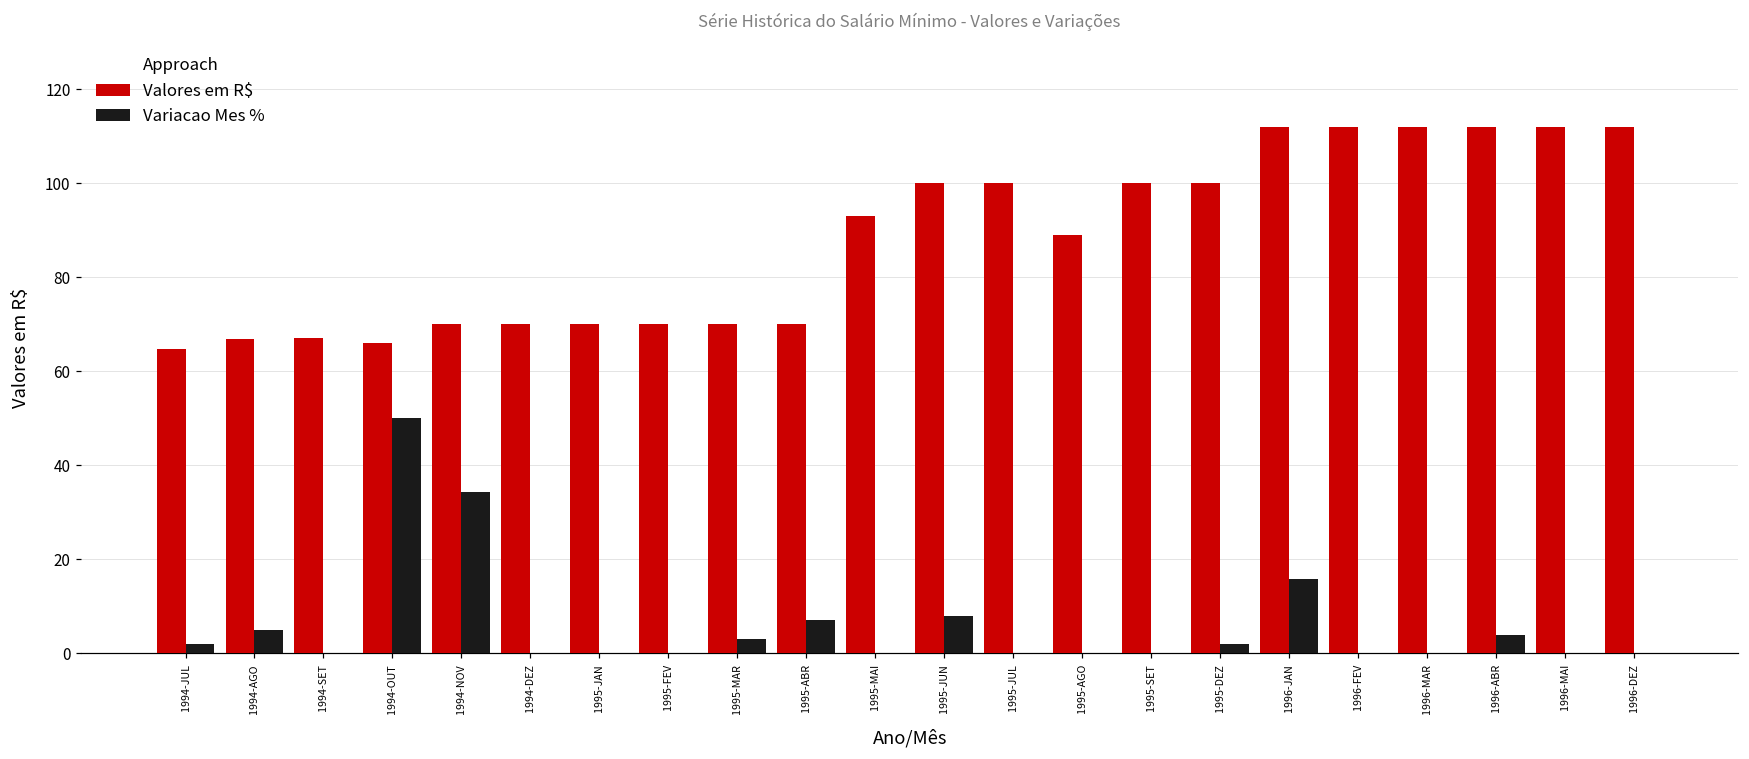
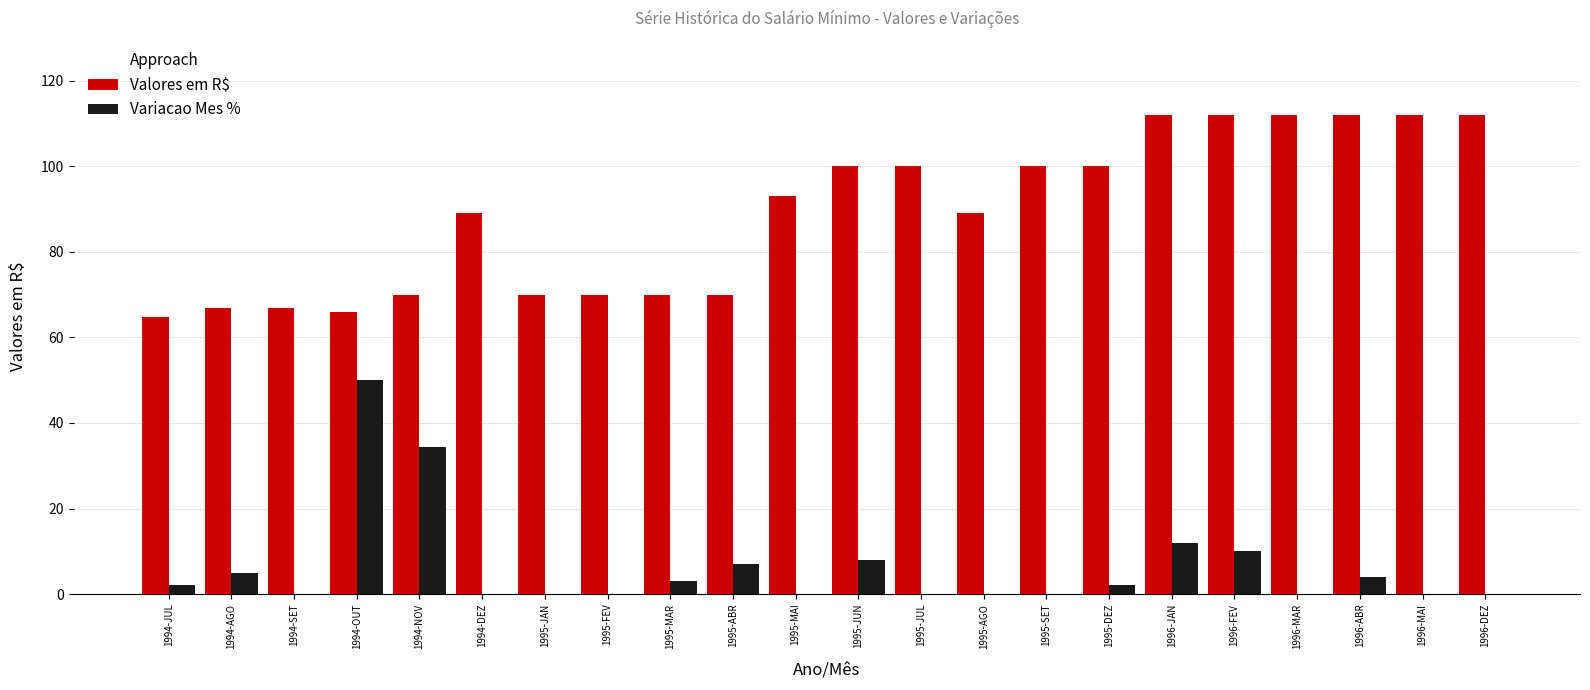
  {
    "Valores em R$": {
      "1994-JUL": 65,
      "1994-AGO": 67,
      "1994-SET": 67,
      "1994-OUT": 66,
      "1994-NOV": 70,
-     "1994-DEZ": 70,
+     "1994-DEZ": 89,
      "1995-JAN": 70,
      "1995-FEV": 70,
      "1995-MAR": 70,
      "1995-ABR": 70,
      "1995-MAI": 93,
      "1995-JUN": 100,
      "1995-JUL": 100,
      "1995-AGO": 89,
      "1995-SET": 100,
      "1995-DEZ": 100,
      "1996-JAN": 112,
      "1996-FEV": 112,
      "1996-MAR": 112,
      "1996-ABR": 112,
      "1996-MAI": 112,
      "1996-DEZ": 112
    },
    "Variacao Mes %": {
      "1994-JUL": 2,
      "1994-AGO": 5,
      "1994-SET": 0,
      "1994-OUT": 50,
      "1994-NOV": 34,
      "1994-DEZ": 0,
      "1995-JAN": 0,
      "1995-FEV": 0,
      "1995-MAR": 3,
      "1995-ABR": 7,
      "1995-MAI": 0,
      "1995-JUN": 8,
      "1995-JUL": 0,
      "1995-AGO": 0,
      "1995-SET": 0,
      "1995-DEZ": 2,
-     "1996-JAN": 16,
-     "1996-FEV": 0,
+     "1996-JAN": 12,
+     "1996-FEV": 10,
      "1996-MAR": 0,
      "1996-ABR": 4,
      "1996-MAI": 0,
      "1996-DEZ": 0
    }
  }
